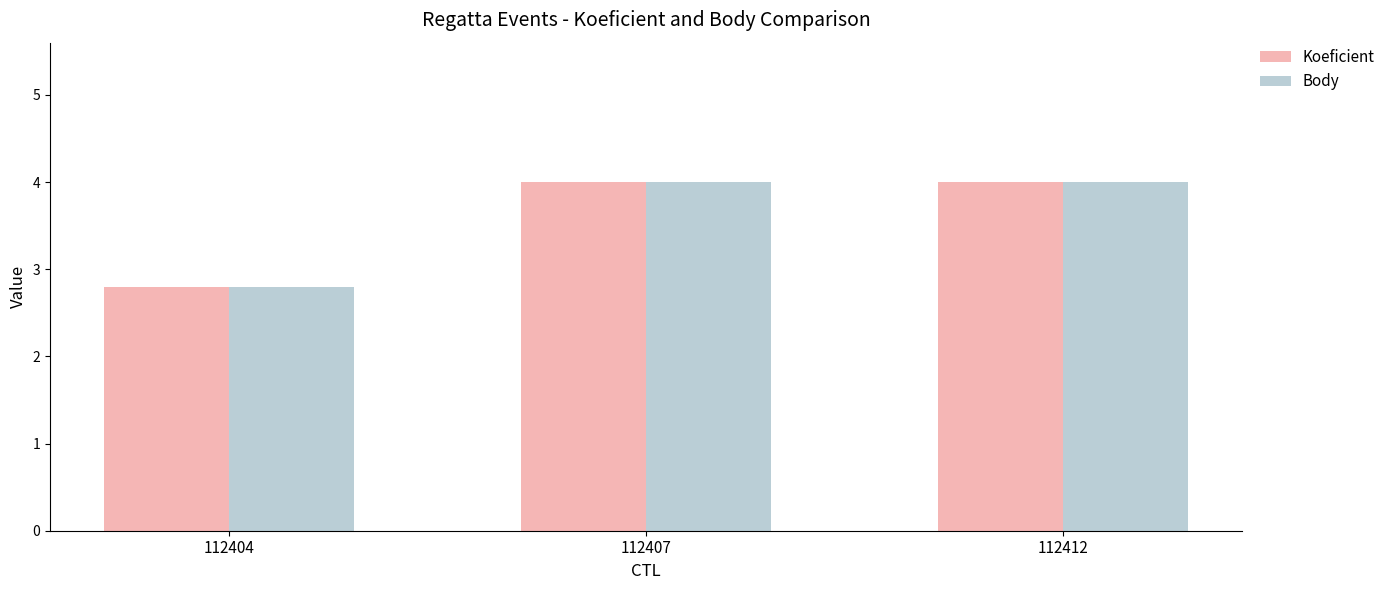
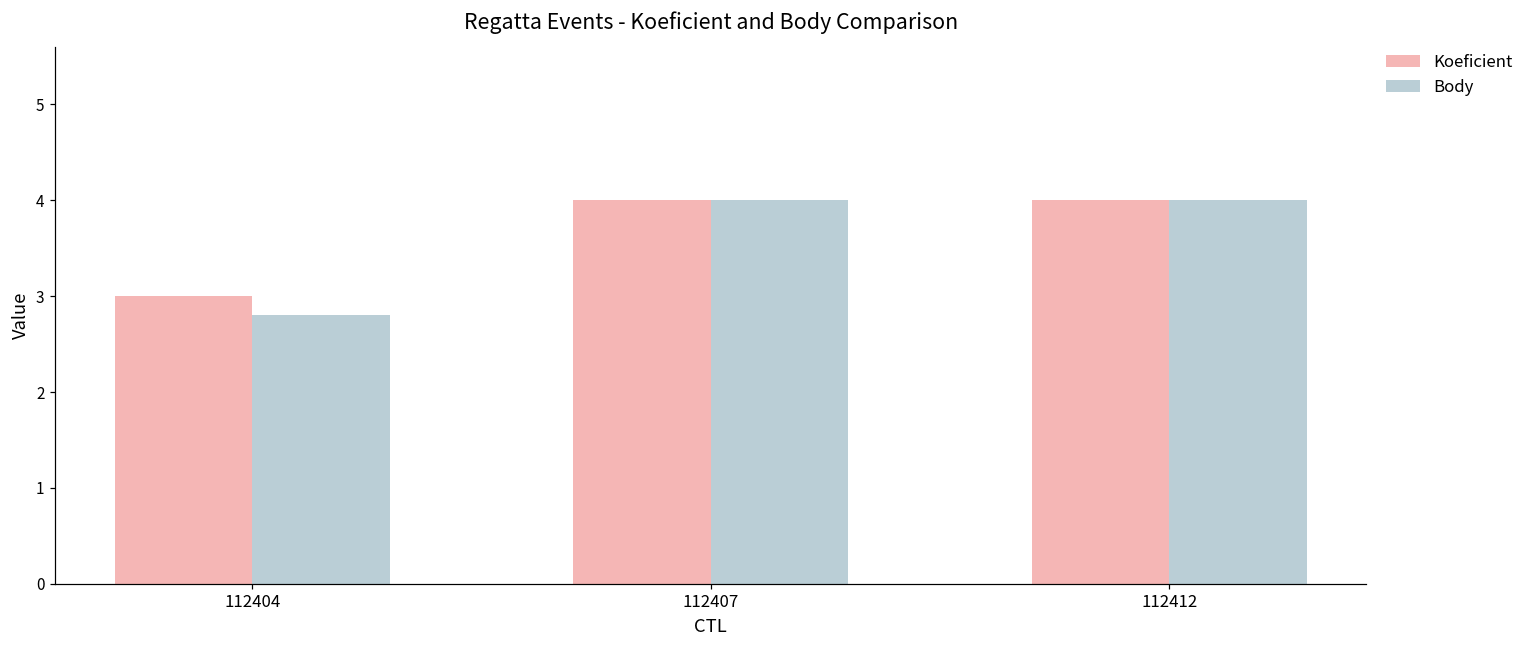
  {
    "Koeficient": {
-     "112404": 2.8,
+     "112404": 3.0,
      "112407": 4.0,
      "112412": 4.0
    },
    "Body": {
      "112404": 2.8,
      "112407": 4.0,
      "112412": 4.0
    }
  }
